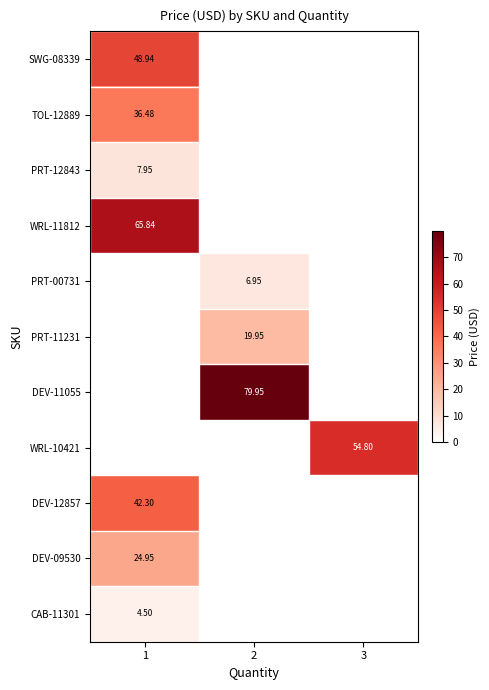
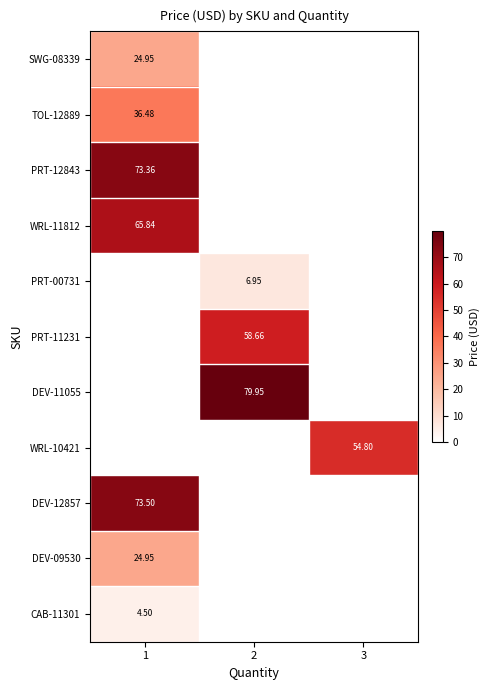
  {
    "SWG-08339": {
-     "1": 48.94
+     "1": 24.95
    },
    "TOL-12889": {
      "1": 36.48
    },
    "PRT-12843": {
-     "1": 7.95
+     "1": 73.36
    },
    "WRL-11812": {
      "1": 65.84
    },
    "PRT-00731": {
      "2": 6.95
    },
    "PRT-11231": {
-     "2": 19.95
+     "2": 58.66
    },
    "DEV-11055": {
      "2": 79.95
    },
    "WRL-10421": {
      "3": 54.80
    },
    "DEV-12857": {
-     "1": 42.30
+     "1": 73.50
    },
    "DEV-09530": {
      "1": 24.95
    },
    "CAB-11301": {
      "1": 4.50
    }
  }
